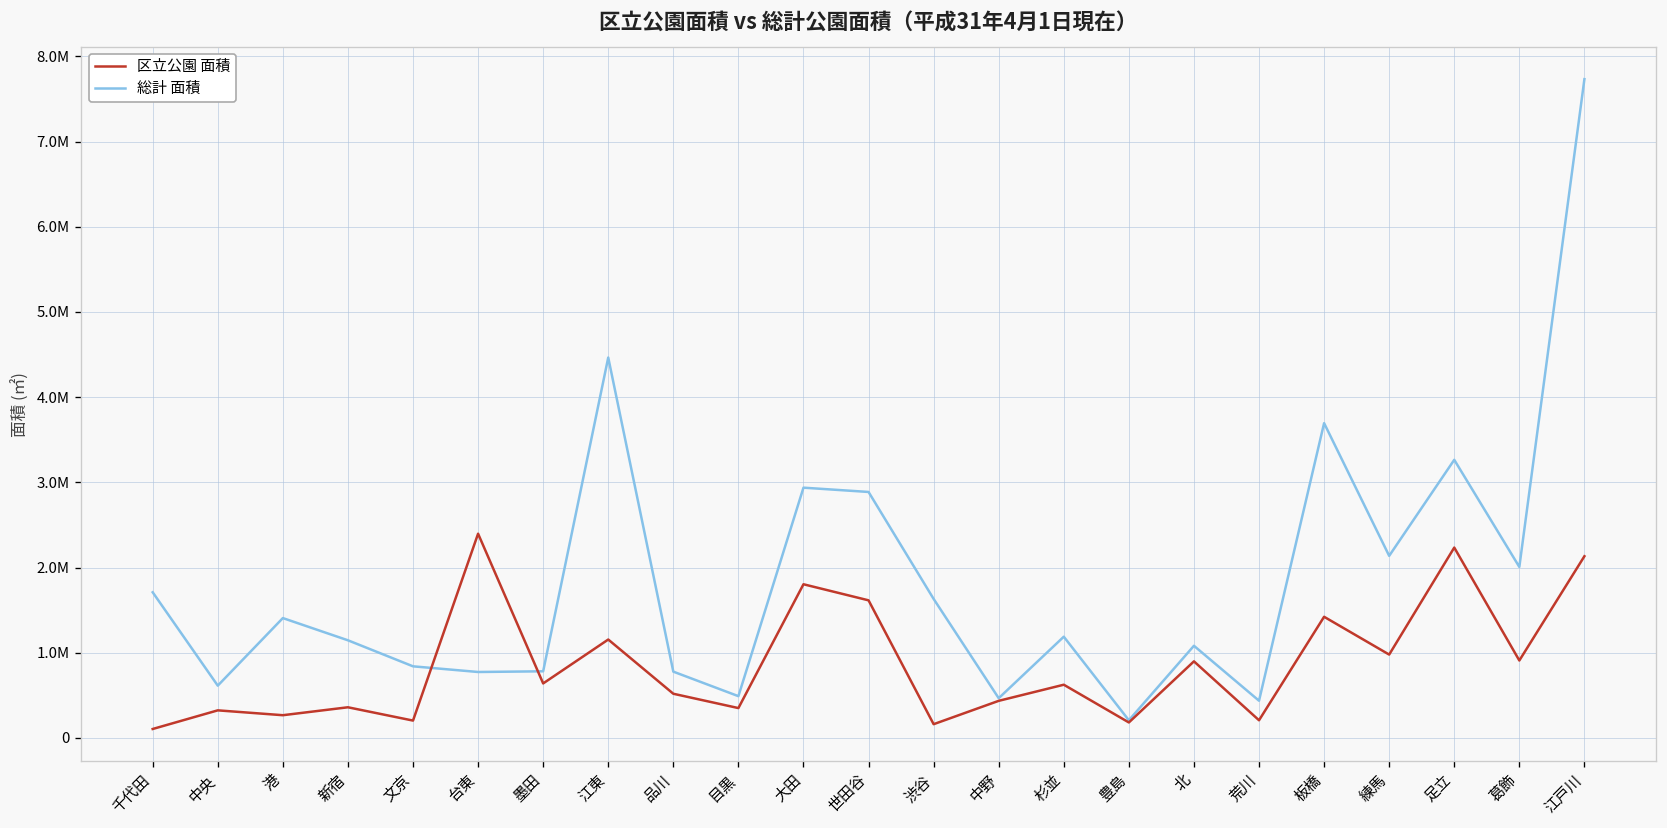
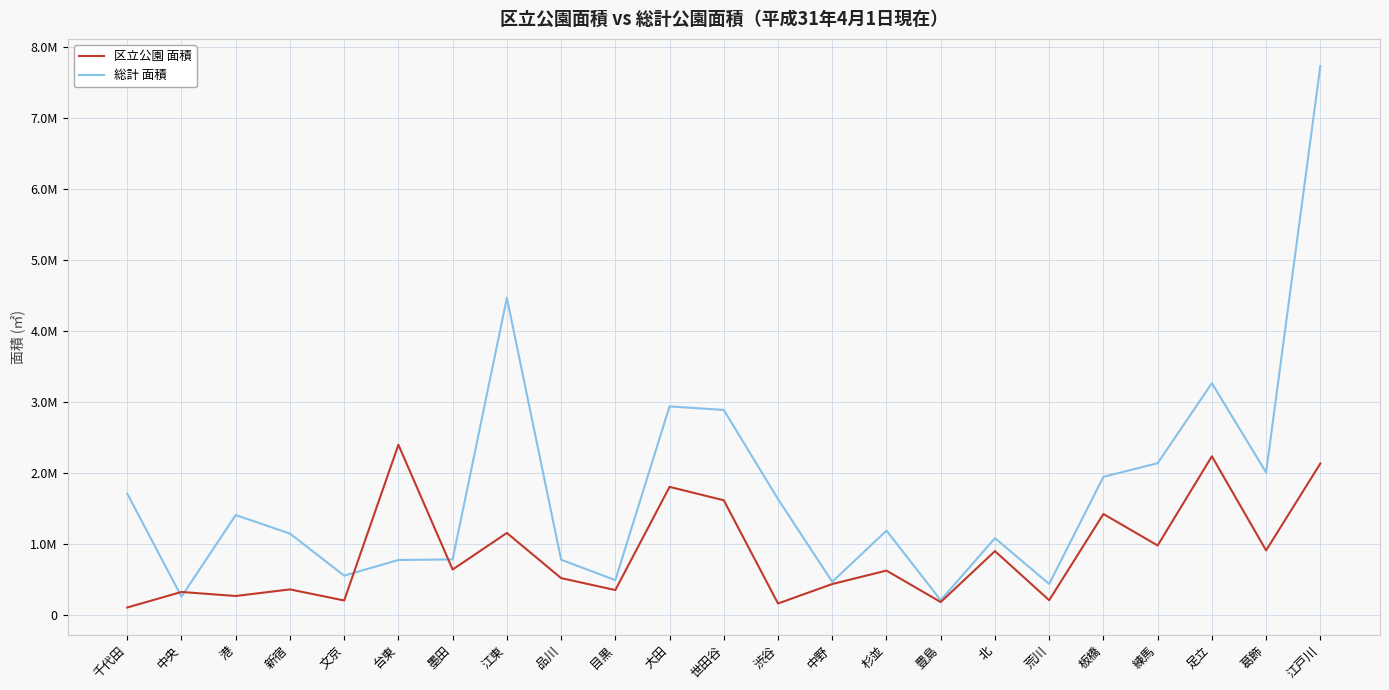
  {
    "区立公園 面積": {
      "千代田": 100000,
      "中央": 300000,
      "港": 300000,
      "新宿": 400000,
      "文京": 200000,
      "台東": 2400000,
      "墨田": 600000,
      "江東": 1200000,
      "品川": 500000,
      "目黒": 400000,
      "大田": 1800000,
      "世田谷": 1600000,
      "渋谷": 200000,
      "杉並": 600000,
      "北": 900000,
      "荒川": 200000,
      "板橋": 1400000,
      "練馬": 1000000,
      "足立": 2200000,
      "葛飾": 900000,
      "江戸川": 2100000
    },
    "総計 面積": {
      "千代田": 1700000,
-     "中央": 600000,
+     "中央": 300000,
      "港": 1400000,
      "新宿": 1100000,
-     "文京": 800000,
+     "文京": 600000,
      "台東": 800000,
      "墨田": 800000,
      "江東": 4500000,
      "品川": 800000,
      "目黒": 500000,
      "大田": 2900000,
      "世田谷": 2900000,
      "渋谷": 1600000,
      "杉並": 1200000,
      "北": 1100000,
      "荒川": 400000,
-     "板橋": 3700000,
+     "板橋": 1900000,
      "練馬": 2100000,
      "足立": 3300000,
      "葛飾": 2000000,
      "江戸川": 7700000
    }
  }
